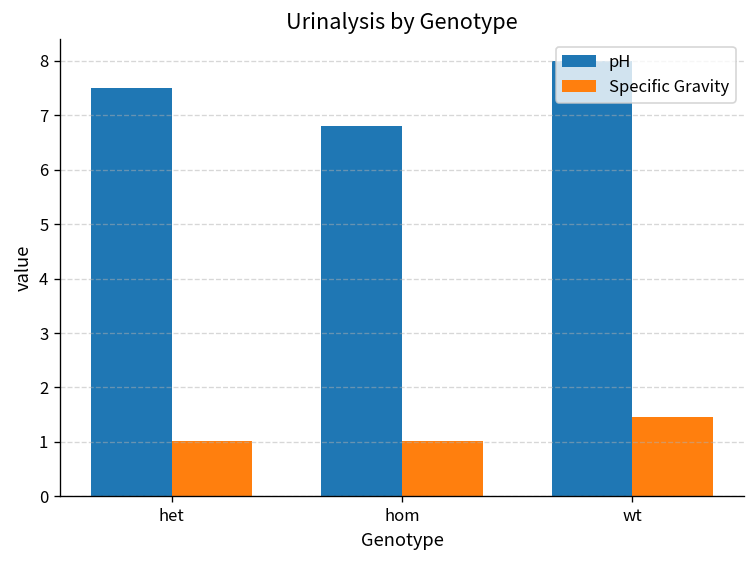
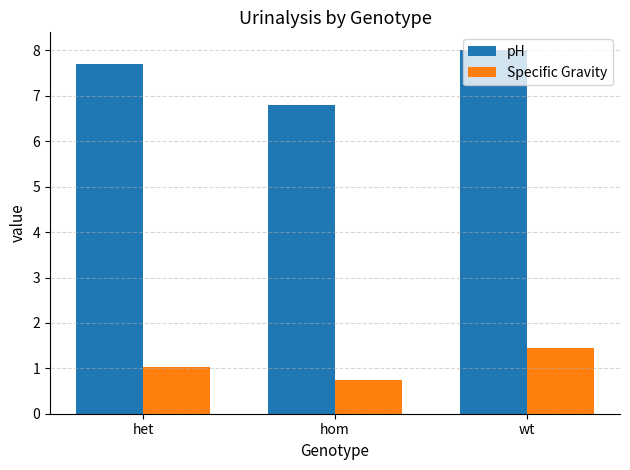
  {
    "pH": {
-     "het": 7.5,
+     "het": 7.7,
      "hom": 6.8
    },
    "Specific Gravity": {
      "het": 1.0,
-     "hom": 1.0,
+     "hom": 0.7,
      "wt": 1.5
    }
  }
